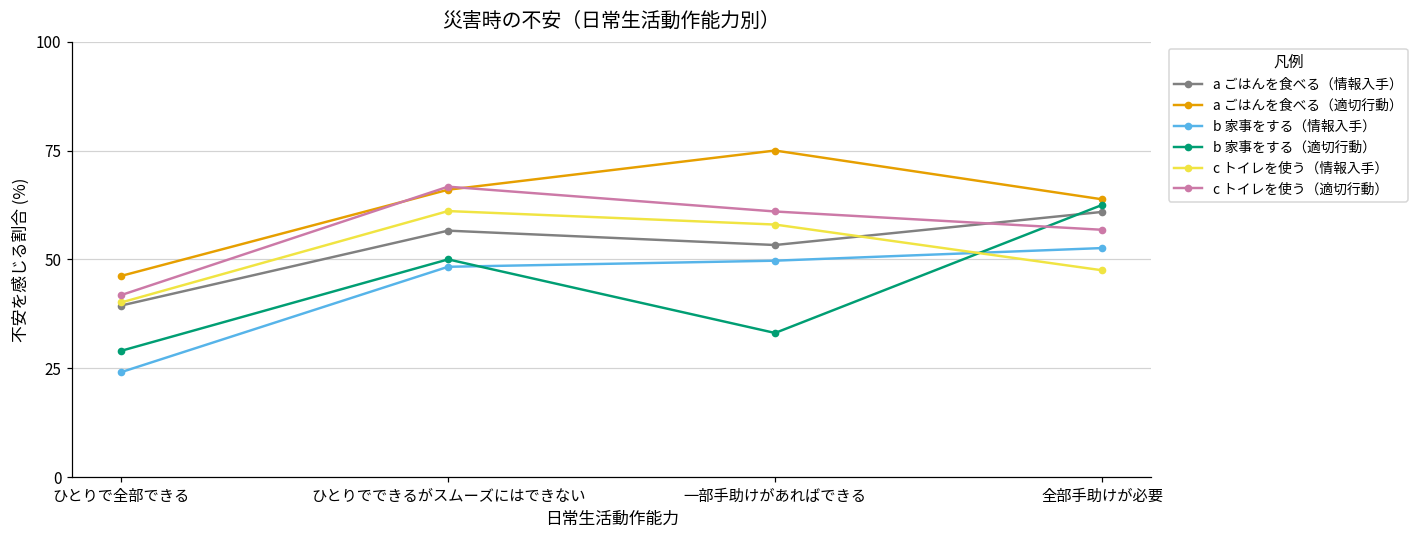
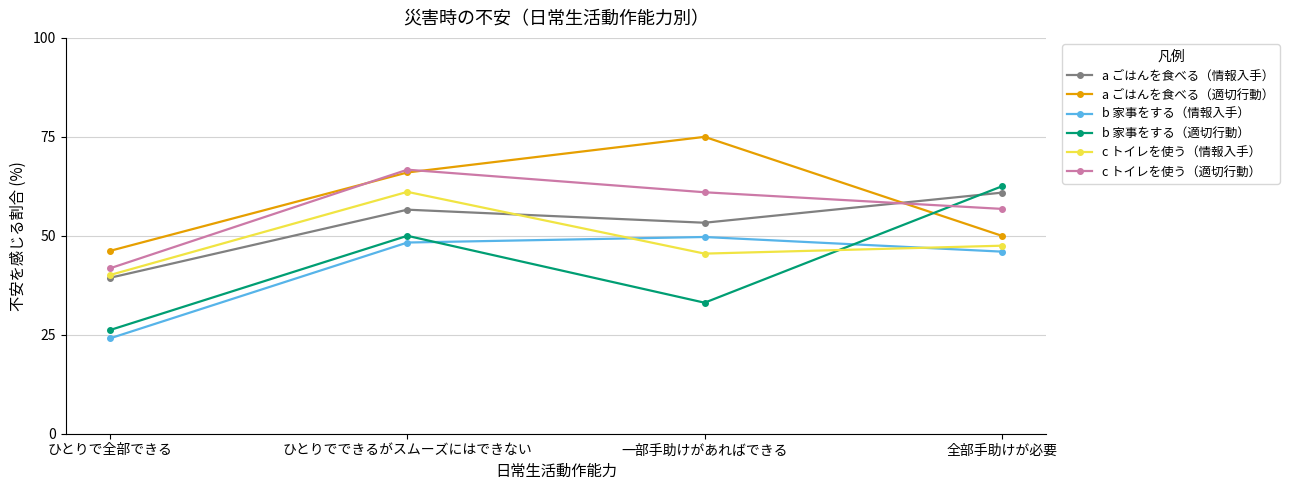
  {
    "a ごはんを食べる（情報入手）": {
      "ひとりで全部できる": 39,
      "ひとりでできるがスムーズにはできない": 57,
      "一部手助けがあればできる": 53,
      "全部手助けが必要": 61
    },
    "a ごはんを食べる（適切行動）": {
      "ひとりで全部できる": 46,
      "ひとりでできるがスムーズにはできない": 66,
      "一部手助けがあればできる": 75,
-     "全部手助けが必要": 64
+     "全部手助けが必要": 50
    },
    "b 家事をする（情報入手）": {
      "ひとりで全部できる": 24,
      "ひとりでできるがスムーズにはできない": 48,
      "一部手助けがあればできる": 50,
-     "全部手助けが必要": 53
+     "全部手助けが必要": 46
    },
    "b 家事をする（適切行動）": {
-     "ひとりで全部できる": 29,
+     "ひとりで全部できる": 26,
      "ひとりでできるがスムーズにはできない": 50,
      "一部手助けがあればできる": 33,
      "全部手助けが必要": 63
    },
    "c トイレを使う（情報入手）": {
      "ひとりで全部できる": 40,
      "ひとりでできるがスムーズにはできない": 61,
-     "一部手助けがあればできる": 58,
+     "一部手助けがあればできる": 46,
      "全部手助けが必要": 48
    },
    "c トイレを使う（適切行動）": {
      "ひとりで全部できる": 42,
      "ひとりでできるがスムーズにはできない": 67,
      "一部手助けがあればできる": 61,
      "全部手助けが必要": 57
    }
  }
